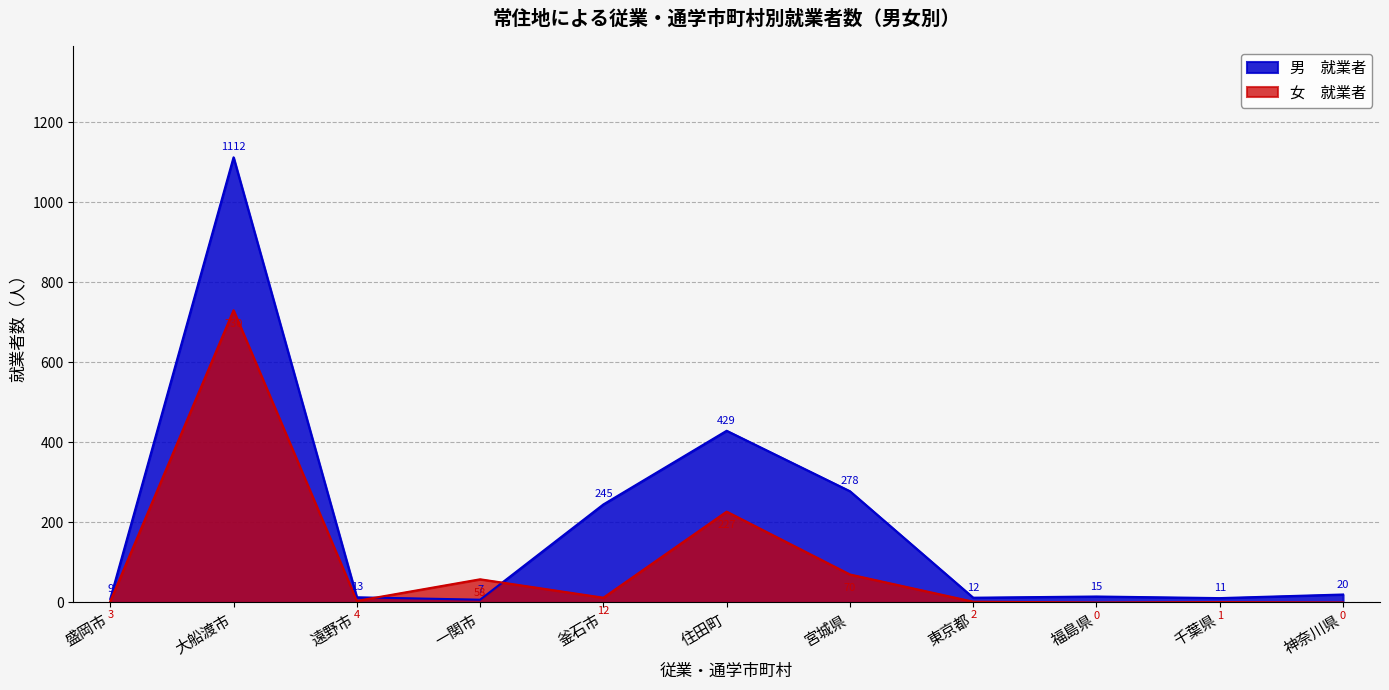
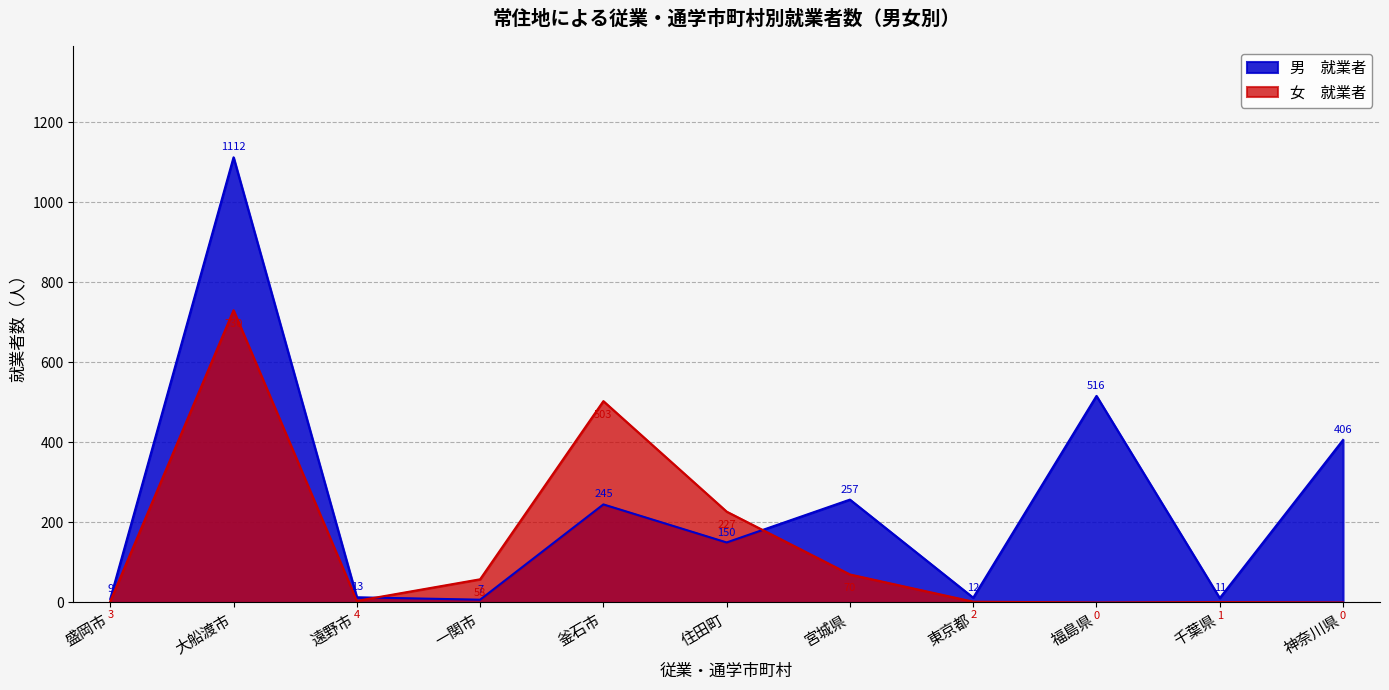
  {
    "男 就業者": {
      "大船渡市": 1112,
      "遠野市": 13,
      "釜石市": 245,
-     "住田町": 429,
-     "宮城県": 278,
+     "住田町": 150,
+     "宮城県": 257,
      "東京都": 12,
-     "福島県": 15,
+     "福島県": 516,
      "千葉県": 11,
-     "神奈川県": 20
+     "神奈川県": 406
    },
    "女 就業者": {
      "大船渡市": 730,
      "遠野市": 4,
-     "釜石市": 12,
+     "釜石市": 503,
      "住田町": 227,
      "宮城県": 70,
      "東京都": 2,
      "福島県": 0,
      "千葉県": 1,
      "神奈川県": 0
    }
  }
